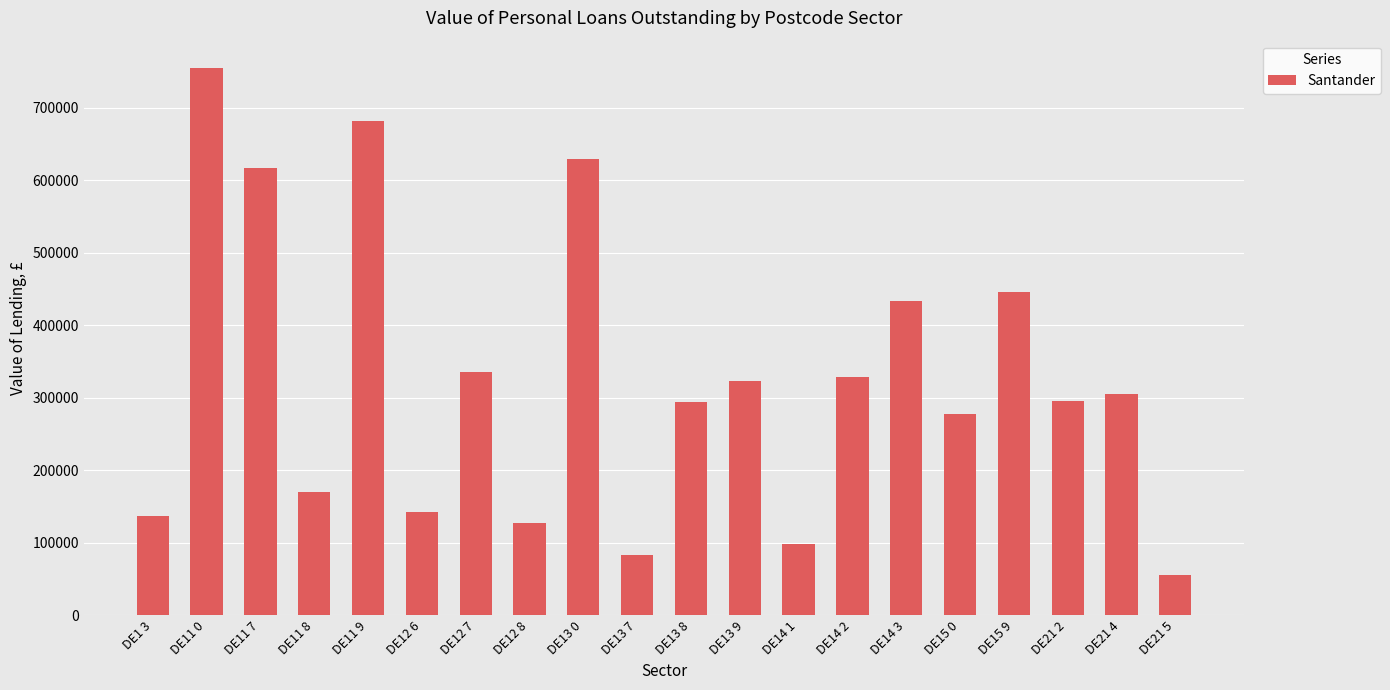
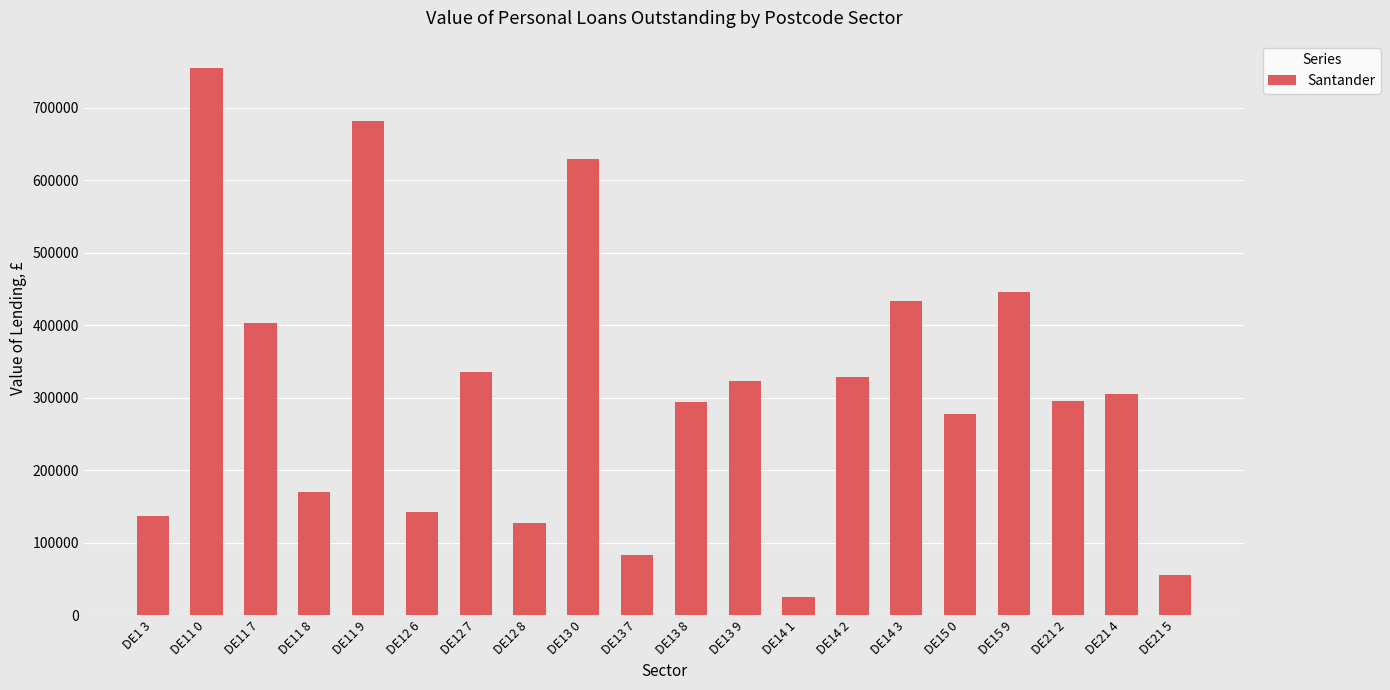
  {
    "DE1 3": 140000,
    "DE11 0": 750000,
-   "DE11 7": 620000,
+   "DE11 7": 400000,
    "DE11 8": 170000,
    "DE11 9": 680000,
    "DE12 6": 140000,
    "DE12 7": 340000,
    "DE12 8": 130000,
    "DE13 0": 630000,
    "DE13 7": 80000,
    "DE13 8": 290000,
    "DE13 9": 320000,
-   "DE14 1": 100000,
+   "DE14 1": 30000,
    "DE14 2": 330000,
    "DE14 3": 430000,
    "DE15 0": 280000,
    "DE15 9": 450000,
    "DE21 2": 300000,
    "DE21 4": 300000,
    "DE21 5": 60000
  }
